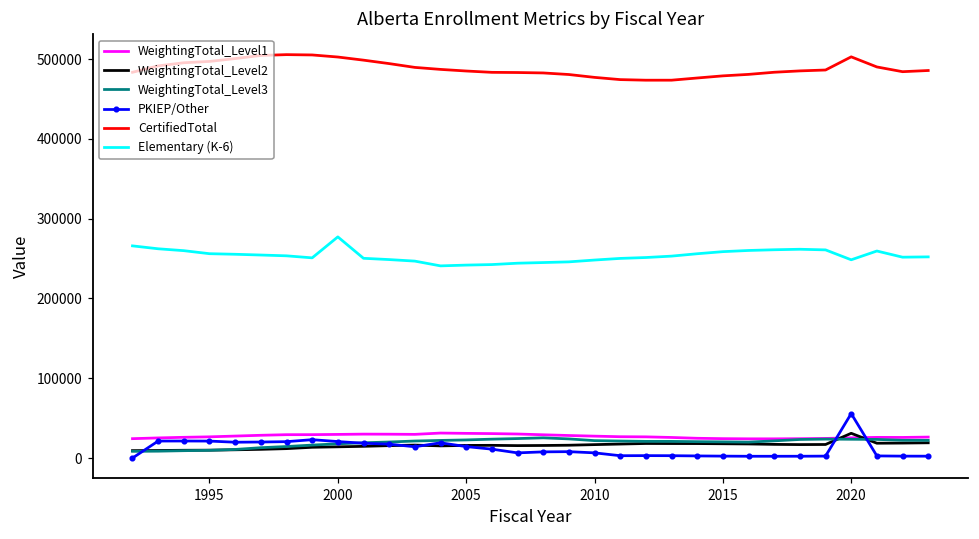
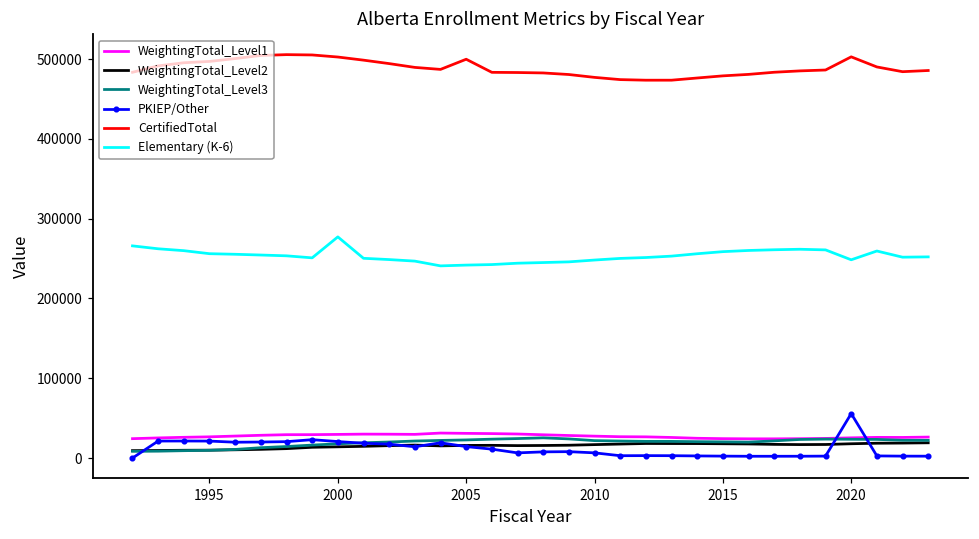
  {
    "WeightingTotal_Level1": {
      "1995": 30000,
      "2000": 30000,
      "2005": 30000,
      "2010": 30000,
      "2015": 20000
    },
    "WeightingTotal_Level2": {
      "2000": 10000,
      "2010": 20000,
-     "2020": 30000
+     "2020": 20000
    },
    "WeightingTotal_Level3": {
      "2005": 20000,
      "2010": 20000
    },
    "PKIEP/Other": {
      "1995": 20000,
      "2010": 10000,
      "2015": 0,
      "2020": 60000
    },
    "CertifiedTotal": {
      "2000": 500000,
-     "2005": 490000,
+     "2005": 500000,
      "2010": 480000,
      "2015": 480000,
      "2020": 500000
    },
    "Elementary (K-6)": {
      "1995": 260000,
      "2000": 280000,
      "2005": 240000,
      "2010": 250000,
      "2015": 260000,
      "2020": 250000
    }
  }
